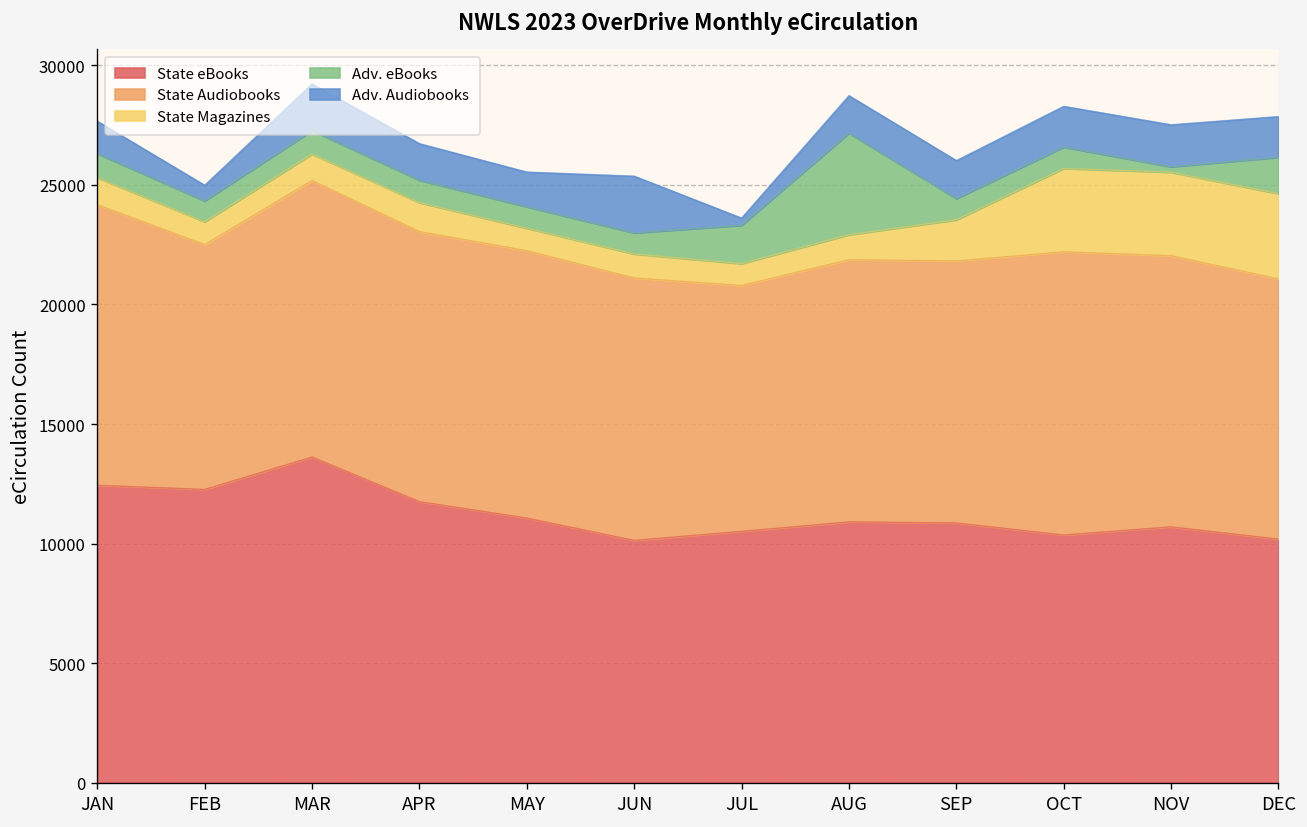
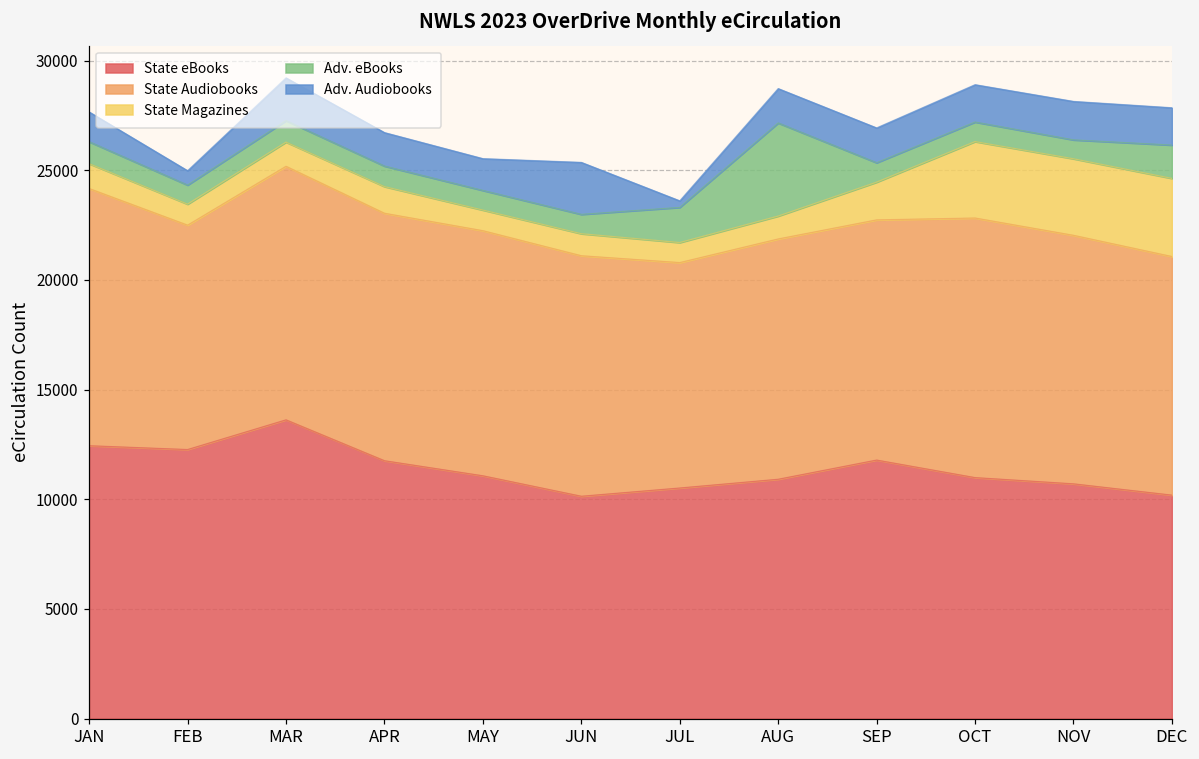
  {
    "State eBooks": {
      "JAN": 12400,
      "FEB": 12300,
      "MAR": 13600,
      "APR": 11800,
      "MAY": 11100,
      "JUN": 10100,
      "JUL": 10500,
      "AUG": 10900,
-     "SEP": 10900,
-     "OCT": 10400,
+     "SEP": 11800,
+     "OCT": 11000,
      "NOV": 10700,
      "DEC": 10200
    },
    "Adv. eBooks": {
      "JAN": 1000,
      "FEB": 900,
      "APR": 900,
      "MAY": 900,
      "JUN": 900,
      "JUL": 1600,
      "AUG": 4200,
      "SEP": 900,
      "OCT": 900,
-     "NOV": 200,
+     "NOV": 900,
      "DEC": 1500
    },
    "Adv. Audiobooks": {
      "JAN": 1400,
      "FEB": 700,
      "APR": 1500,
      "MAY": 1400,
      "JUN": 2400,
      "JUL": 300,
      "AUG": 1600,
      "SEP": 1600,
      "OCT": 1700,
      "NOV": 1800,
      "DEC": 1700
    }
  }
